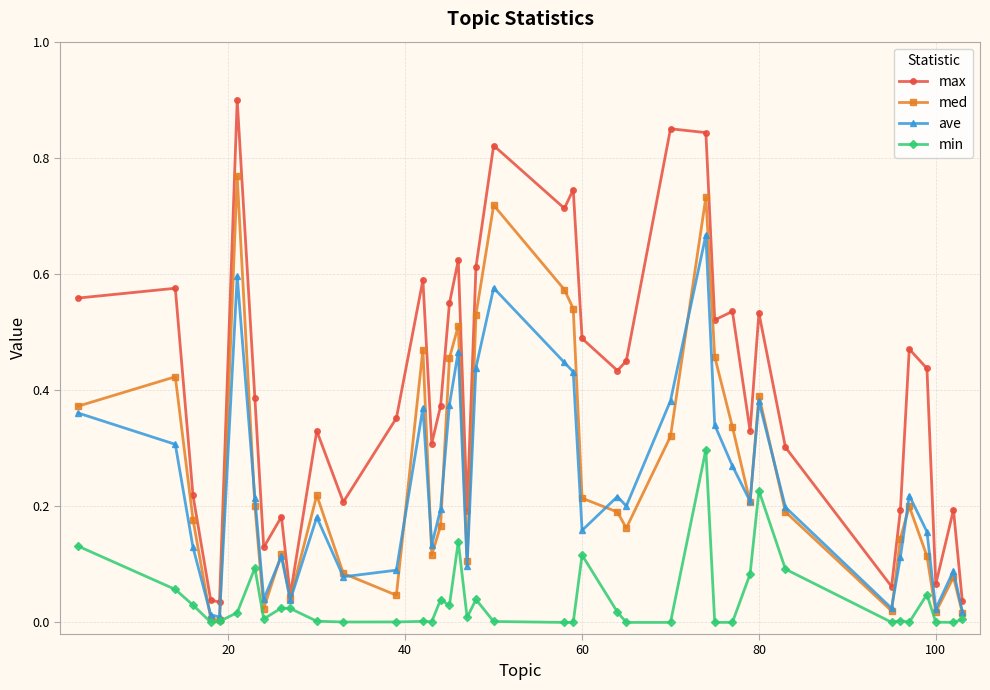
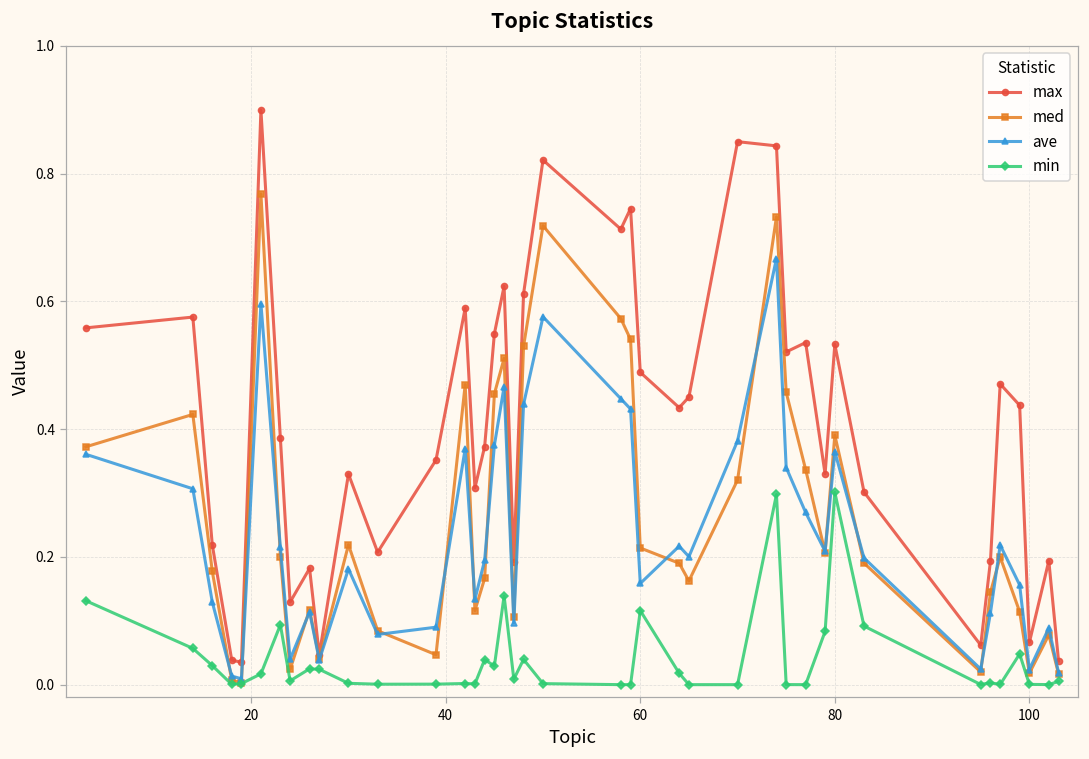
  {
    "ave": {
      "60": 0.16,
-     "80": 0.38,
+     "80": 0.36,
      "100": 0.02
    },
    "min": {
      "60": 0.12,
-     "80": 0.23,
+     "80": 0.30,
      "100": 0.00
    }
  }
